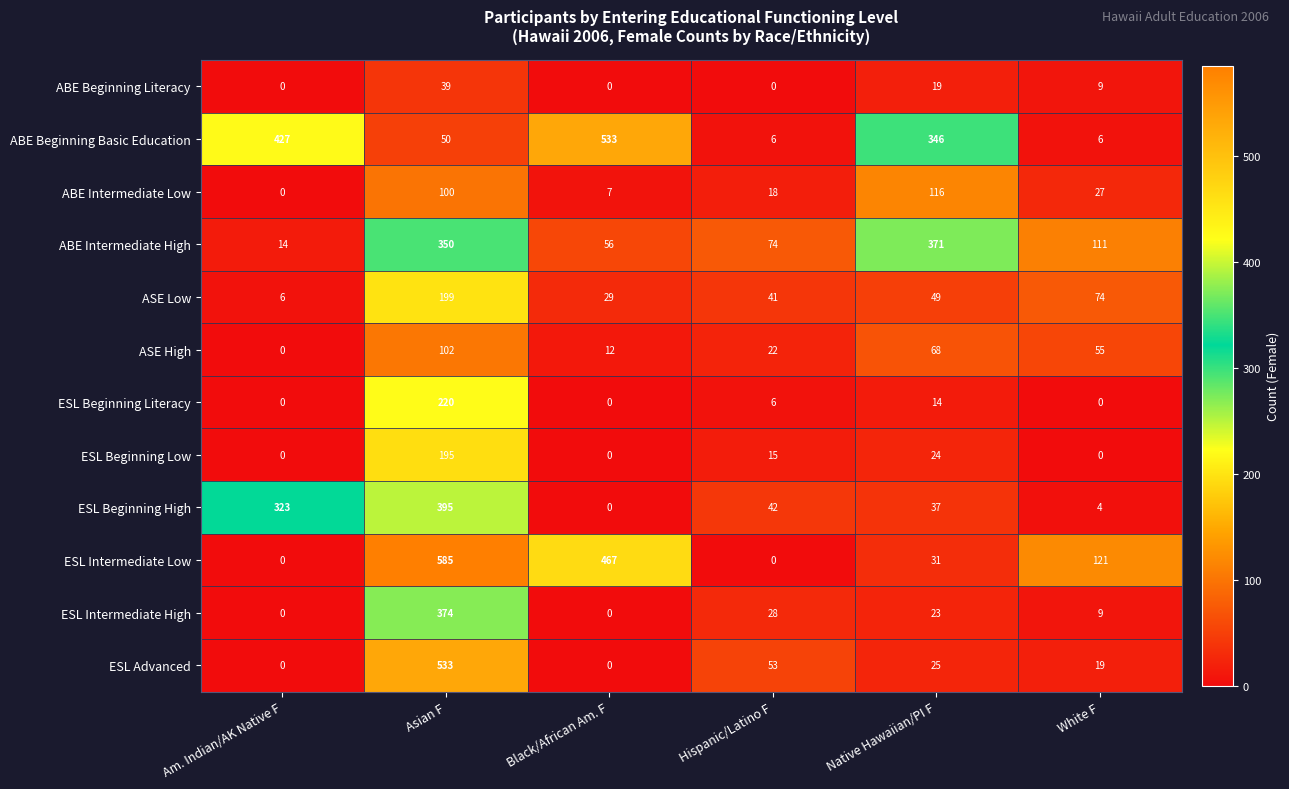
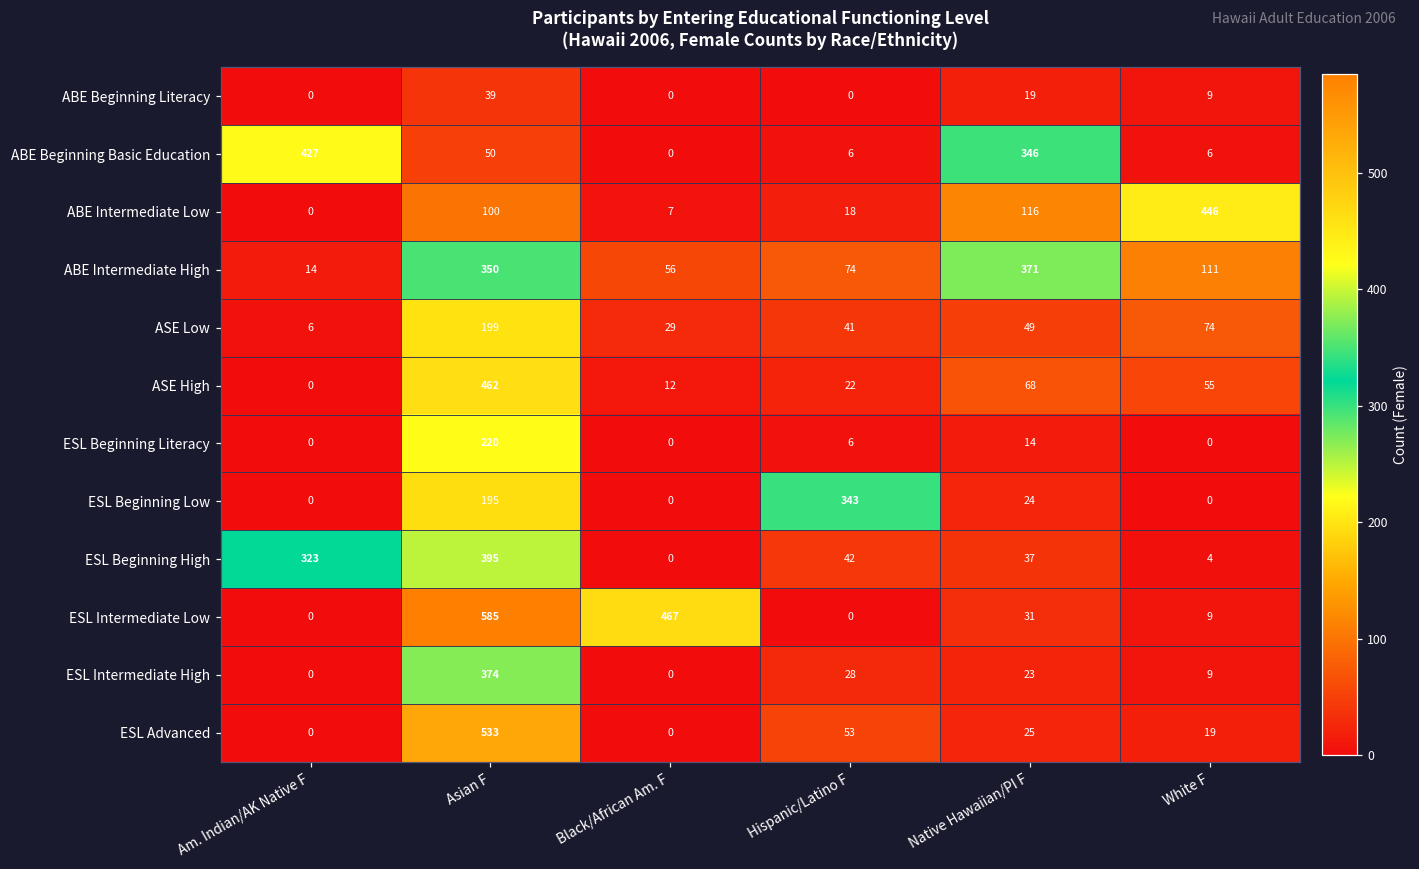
  {
    "ABE Beginning Literacy": {
      "Am. Indian/AK Native F": 0,
      "Asian F": 39,
      "Black/African Am. F": 0,
      "Hispanic/Latino F": 0,
      "Native Hawaiian/PI F": 19,
      "White F": 9
    },
    "ABE Beginning Basic Education": {
      "Am. Indian/AK Native F": 427,
      "Asian F": 50,
-     "Black/African Am. F": 533,
+     "Black/African Am. F": 0,
      "Hispanic/Latino F": 6,
      "Native Hawaiian/PI F": 346,
      "White F": 6
    },
    "ABE Intermediate Low": {
      "Am. Indian/AK Native F": 0,
      "Asian F": 100,
      "Black/African Am. F": 7,
      "Hispanic/Latino F": 18,
      "Native Hawaiian/PI F": 116,
-     "White F": 27
+     "White F": 446
    },
    "ABE Intermediate High": {
      "Am. Indian/AK Native F": 14,
      "Asian F": 350,
      "Black/African Am. F": 56,
      "Hispanic/Latino F": 74,
      "Native Hawaiian/PI F": 371,
      "White F": 111
    },
    "ASE Low": {
      "Am. Indian/AK Native F": 6,
      "Asian F": 199,
      "Black/African Am. F": 29,
      "Hispanic/Latino F": 41,
      "Native Hawaiian/PI F": 49,
      "White F": 74
    },
    "ASE High": {
      "Am. Indian/AK Native F": 0,
-     "Asian F": 102,
+     "Asian F": 462,
      "Black/African Am. F": 12,
      "Hispanic/Latino F": 22,
      "Native Hawaiian/PI F": 68,
      "White F": 55
    },
    "ESL Beginning Literacy": {
      "Am. Indian/AK Native F": 0,
      "Asian F": 220,
      "Black/African Am. F": 0,
      "Hispanic/Latino F": 6,
      "Native Hawaiian/PI F": 14,
      "White F": 0
    },
    "ESL Beginning Low": {
      "Am. Indian/AK Native F": 0,
      "Asian F": 195,
      "Black/African Am. F": 0,
-     "Hispanic/Latino F": 15,
+     "Hispanic/Latino F": 343,
      "Native Hawaiian/PI F": 24,
      "White F": 0
    },
    "ESL Beginning High": {
      "Am. Indian/AK Native F": 323,
      "Asian F": 395,
      "Black/African Am. F": 0,
      "Hispanic/Latino F": 42,
      "Native Hawaiian/PI F": 37,
      "White F": 4
    },
    "ESL Intermediate Low": {
      "Am. Indian/AK Native F": 0,
      "Asian F": 585,
      "Black/African Am. F": 467,
      "Hispanic/Latino F": 0,
      "Native Hawaiian/PI F": 31,
-     "White F": 121
+     "White F": 9
    },
    "ESL Intermediate High": {
      "Am. Indian/AK Native F": 0,
      "Asian F": 374,
      "Black/African Am. F": 0,
      "Hispanic/Latino F": 28,
      "Native Hawaiian/PI F": 23,
      "White F": 9
    },
    "ESL Advanced": {
      "Am. Indian/AK Native F": 0,
      "Asian F": 533,
      "Black/African Am. F": 0,
      "Hispanic/Latino F": 53,
      "Native Hawaiian/PI F": 25,
      "White F": 19
    }
  }
